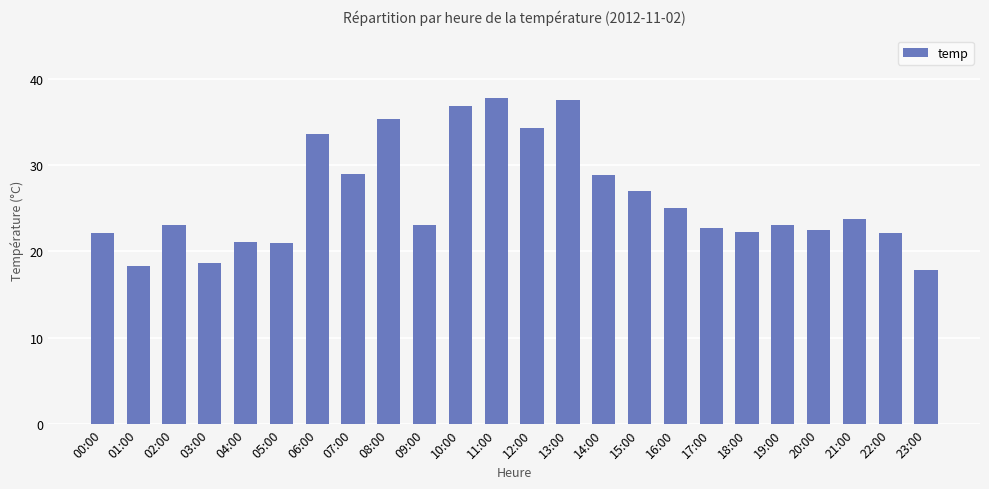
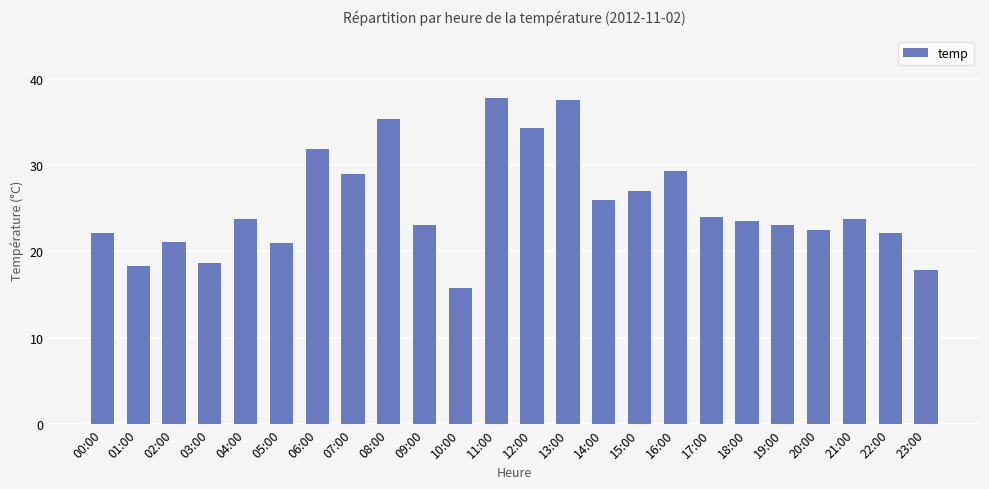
  {
    "00:00": 22,
    "01:00": 18,
-   "02:00": 23,
+   "02:00": 21,
    "03:00": 19,
-   "04:00": 21,
+   "04:00": 24,
    "05:00": 21,
-   "06:00": 34,
+   "06:00": 32,
    "07:00": 29,
    "08:00": 35,
    "09:00": 23,
-   "10:00": 37,
+   "10:00": 16,
    "11:00": 38,
    "12:00": 34,
    "13:00": 38,
-   "14:00": 29,
+   "14:00": 26,
    "15:00": 27,
-   "16:00": 25,
-   "17:00": 23,
-   "18:00": 22,
+   "16:00": 29,
+   "17:00": 24,
+   "18:00": 24,
    "19:00": 23,
    "20:00": 23,
    "21:00": 24,
    "22:00": 22,
    "23:00": 18
  }
